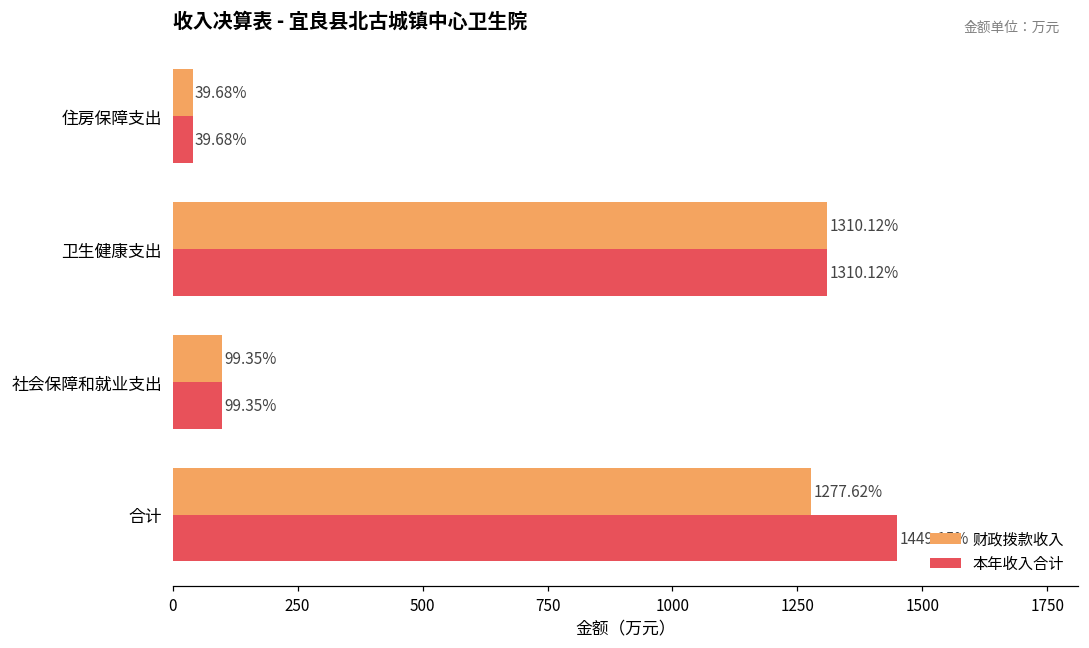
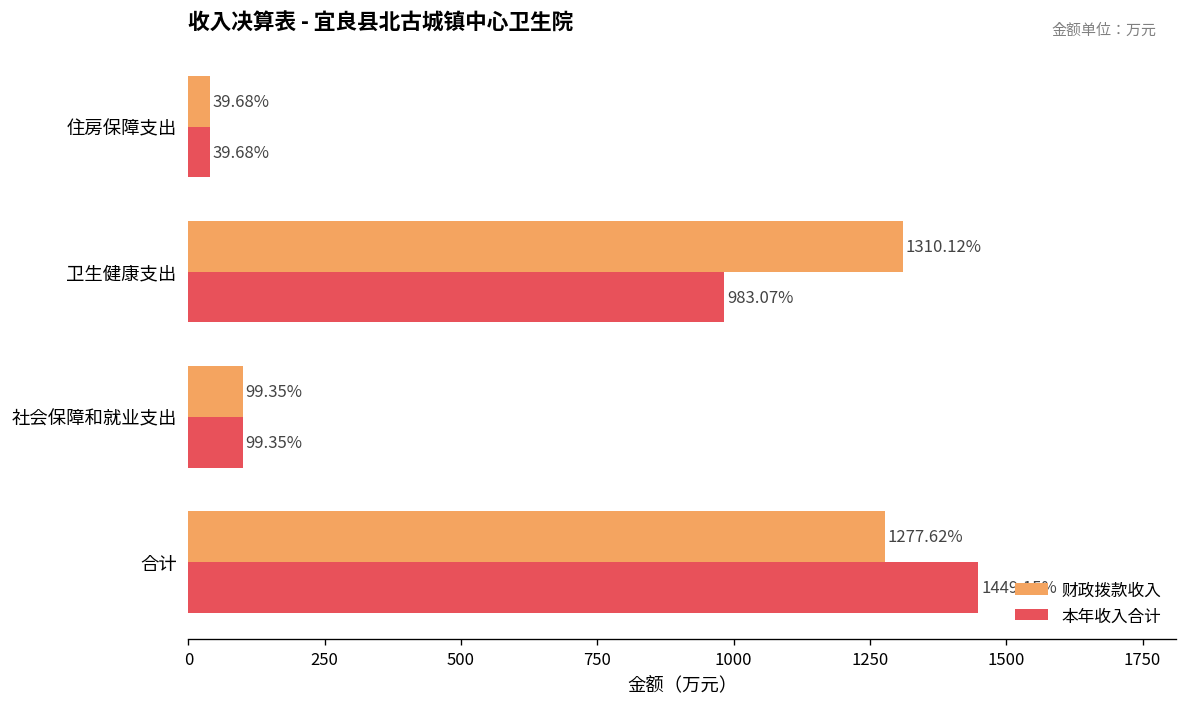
  {
    "财政拨款收入": {
      "住房保障支出": "39.68%",
      "卫生健康支出": "1310.12%",
      "社会保障和就业支出": "99.35%",
      "合计": "1277.62%"
    },
    "本年收入合计": {
      "住房保障支出": "39.68%",
-     "卫生健康支出": "1310.12%",
+     "卫生健康支出": "983.07%",
      "社会保障和就业支出": "99.35%",
      "合计": "1449.15%"
    }
  }
